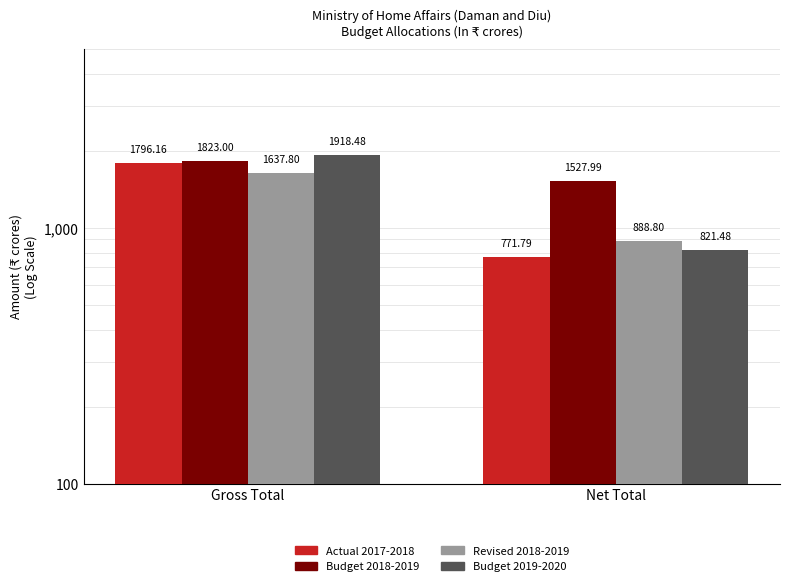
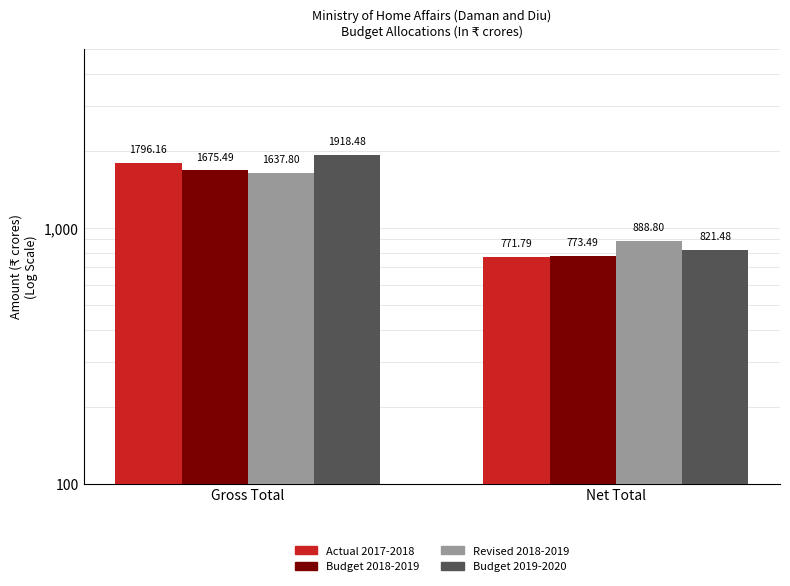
  {
    "Actual 2017-2018": {
      "Gross Total": 1796.16,
      "Net Total": 771.79
    },
    "Budget 2018-2019": {
-     "Gross Total": 1823.00,
-     "Net Total": 1527.99
+     "Gross Total": 1675.49,
+     "Net Total": 773.49
    },
    "Revised 2018-2019": {
      "Gross Total": 1637.80,
      "Net Total": 888.80
    },
    "Budget 2019-2020": {
      "Gross Total": 1918.48,
      "Net Total": 821.48
    }
  }
